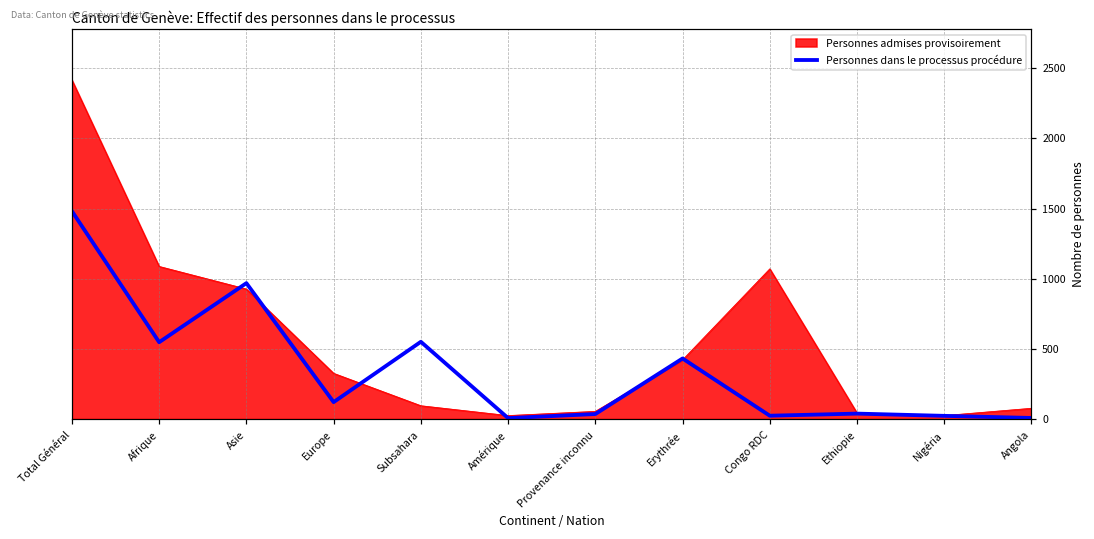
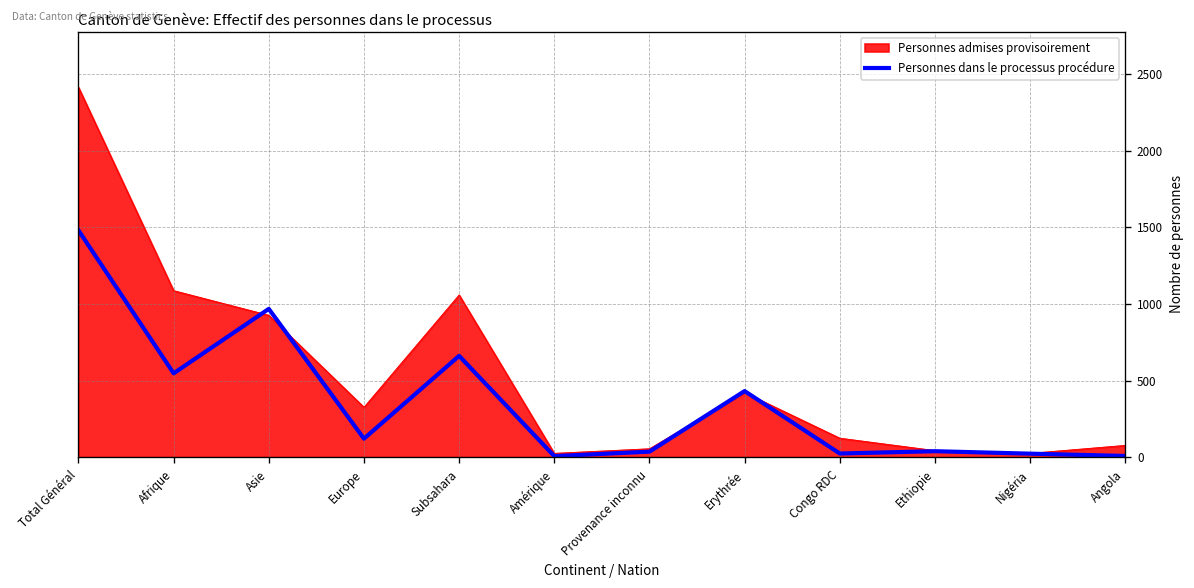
  {
    "Personnes admises provisoirement": {
      "Total Général": 2420,
      "Afrique": 1090,
      "Asie": 930,
      "Europe": 330,
-     "Subsahara": 90,
-     "Congo RDC": 1070,
+     "Subsahara": 1060,
+     "Congo RDC": 120,
      "Angola": 80
    },
    "Personnes dans le processus procédure": {
      "Total Général": 1480,
      "Afrique": 550,
      "Asie": 970,
      "Europe": 120,
-     "Subsahara": 550,
+     "Subsahara": 660,
      "Congo RDC": 20,
      "Angola": 10
    }
  }
